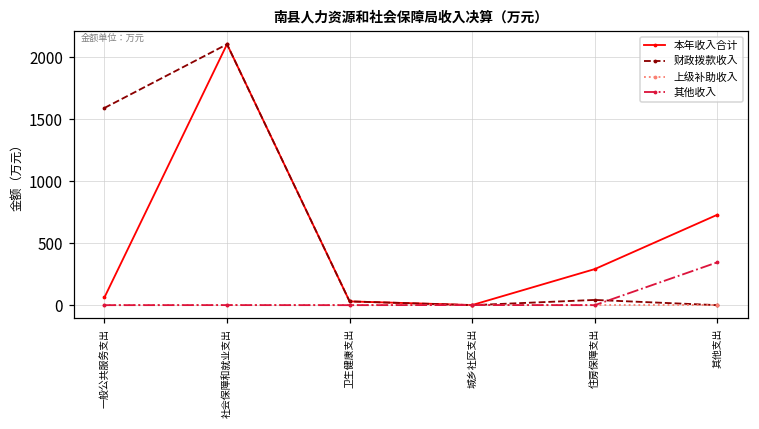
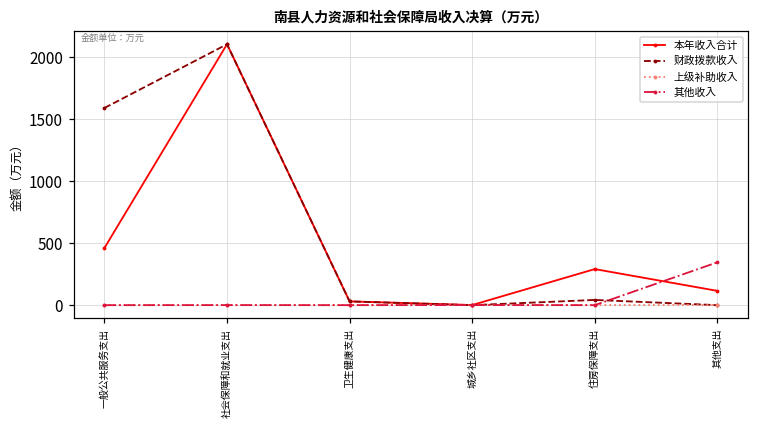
  {
    "本年收入合计": {
-     "一般公共服务支出": 60,
+     "一般公共服务支出": 460,
      "住房保障支出": 290,
-     "其他支出": 730
+     "其他支出": 120
    },
    "财政拨款收入": {
      "一般公共服务支出": 1590,
      "住房保障支出": 40
    },
    "其他收入": {
      "其他支出": 350
    }
  }
